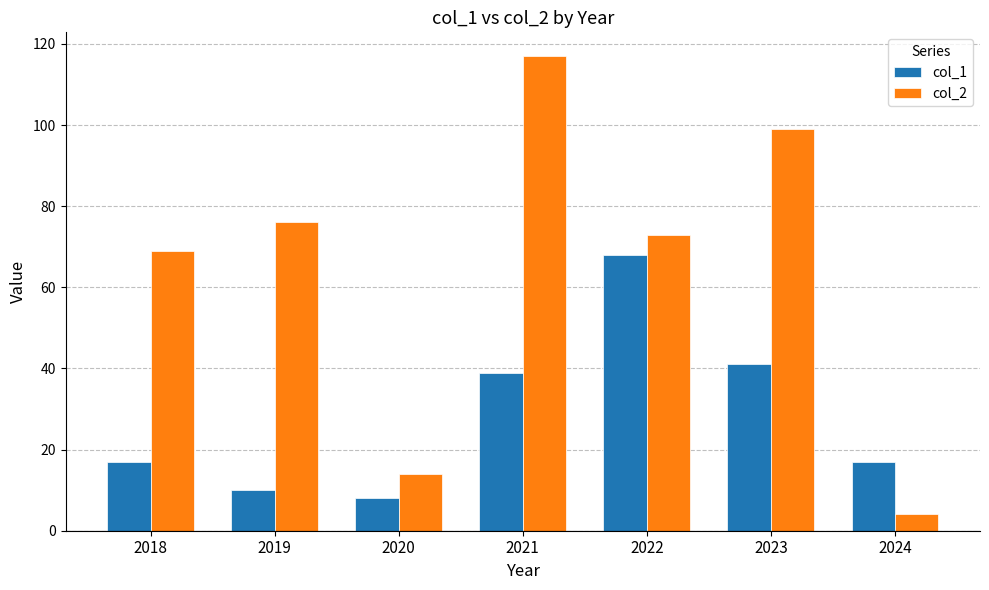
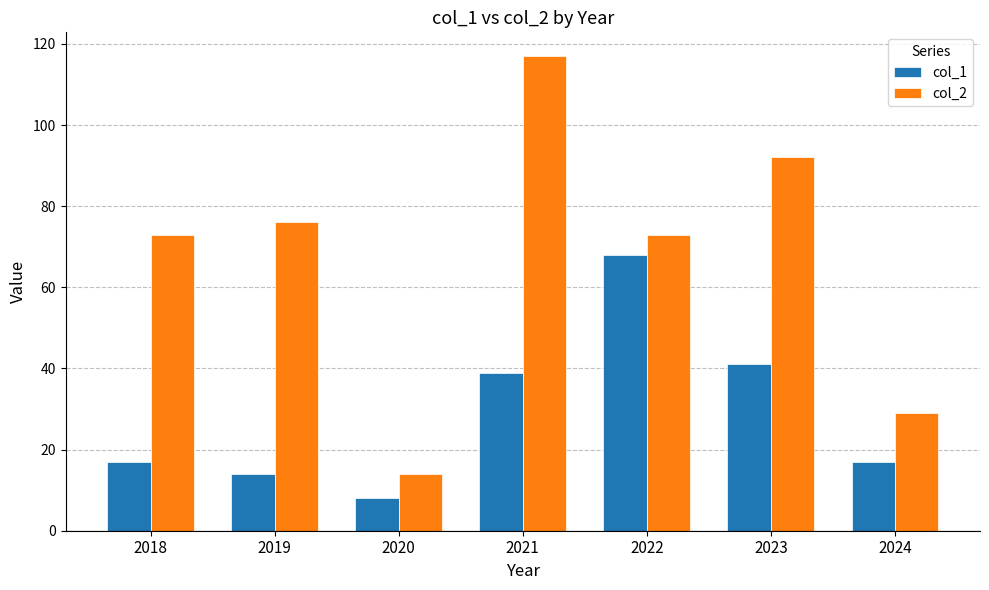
  {
    "col_1": {
      "2018": 17,
-     "2019": 10,
+     "2019": 14,
      "2020": 8,
      "2021": 39,
      "2022": 68,
      "2023": 41,
      "2024": 17
    },
    "col_2": {
-     "2018": 69,
+     "2018": 73,
      "2019": 76,
      "2020": 14,
      "2021": 117,
      "2022": 73,
-     "2023": 99,
-     "2024": 4
+     "2023": 92,
+     "2024": 29
    }
  }
